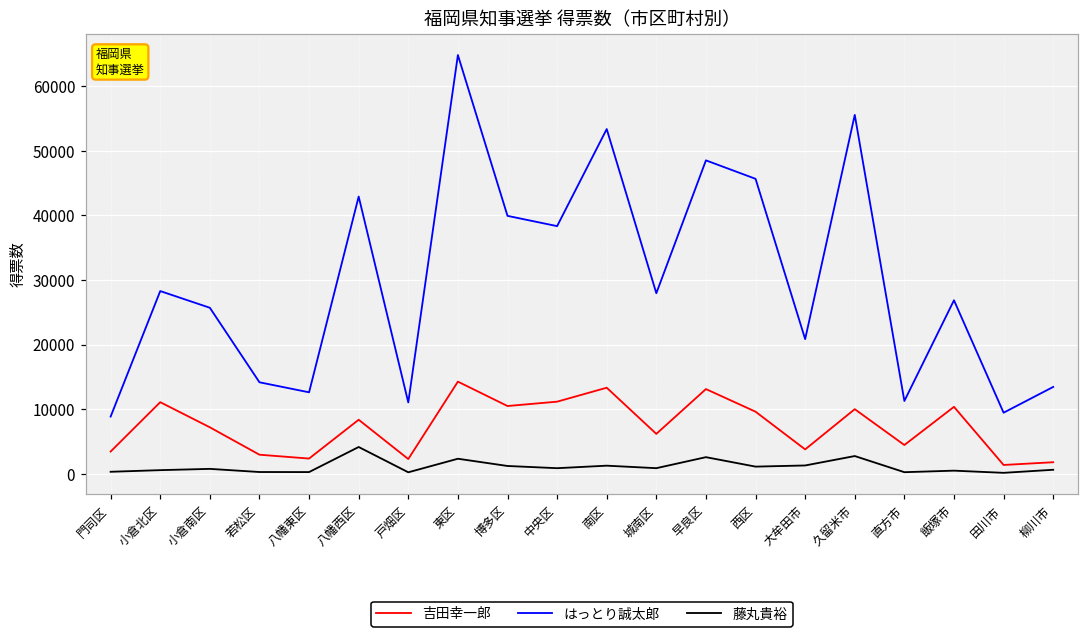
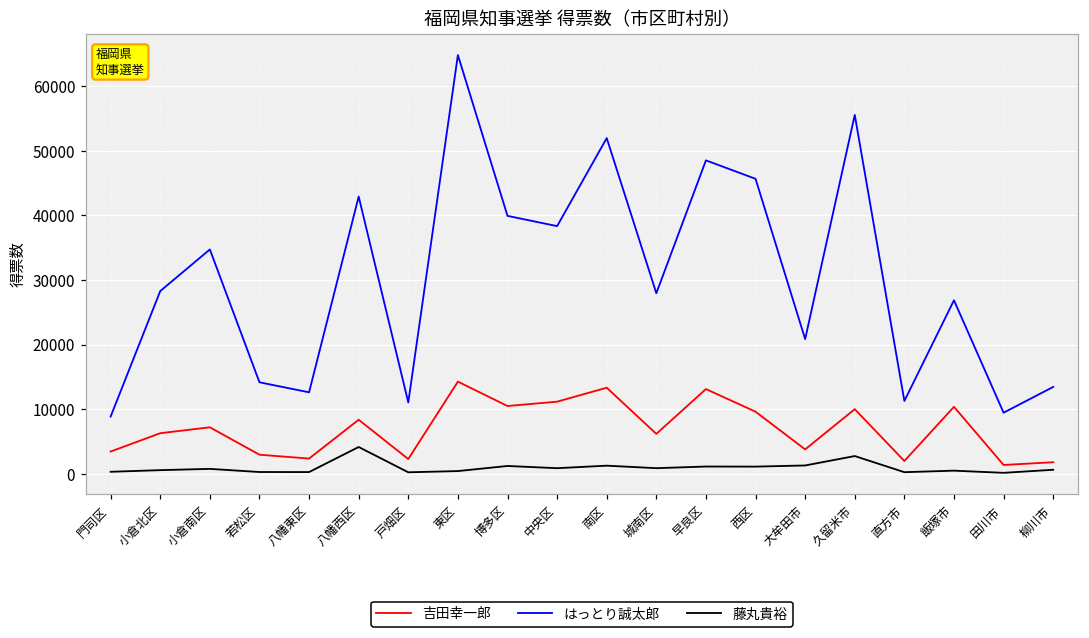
  {
    "吉田幸一郎": {
      "門司区": 3000,
-     "小倉北区": 11000,
+     "小倉北区": 6000,
      "小倉南区": 7000,
      "若松区": 3000,
      "八幡東区": 2000,
      "八幡西区": 8000,
      "戸畑区": 2000,
      "東区": 14000,
      "博多区": 11000,
      "中央区": 11000,
      "南区": 13000,
      "城南区": 6000,
      "早良区": 13000,
      "西区": 10000,
      "大牟田市": 4000,
      "久留米市": 10000,
-     "直方市": 4000,
+     "直方市": 2000,
      "飯塚市": 10000,
      "田川市": 1000,
      "柳川市": 2000
    },
    "はっとり誠太郎": {
      "門司区": 9000,
      "小倉北区": 28000,
-     "小倉南区": 26000,
+     "小倉南区": 35000,
      "若松区": 14000,
      "八幡東区": 13000,
      "八幡西区": 43000,
      "戸畑区": 11000,
      "東区": 65000,
      "博多区": 40000,
      "中央区": 38000,
-     "南区": 53000,
+     "南区": 52000,
      "城南区": 28000,
      "早良区": 49000,
      "西区": 46000,
      "大牟田市": 21000,
      "久留米市": 56000,
      "直方市": 11000,
      "飯塚市": 27000,
      "田川市": 9000,
      "柳川市": 13000
    },
    "藤丸貴裕": {
      "門司区": 0,
      "小倉北区": 1000,
      "小倉南区": 1000,
      "若松区": 0,
      "八幡東区": 0,
      "八幡西区": 4000,
      "戸畑区": 0,
-     "東区": 2000,
+     "東区": 0,
      "博多区": 1000,
      "中央区": 1000,
      "南区": 1000,
      "城南区": 1000,
-     "早良区": 3000,
+     "早良区": 1000,
      "西区": 1000,
      "大牟田市": 1000,
      "久留米市": 3000,
      "直方市": 0,
      "飯塚市": 0,
      "田川市": 0,
      "柳川市": 1000
    }
  }
